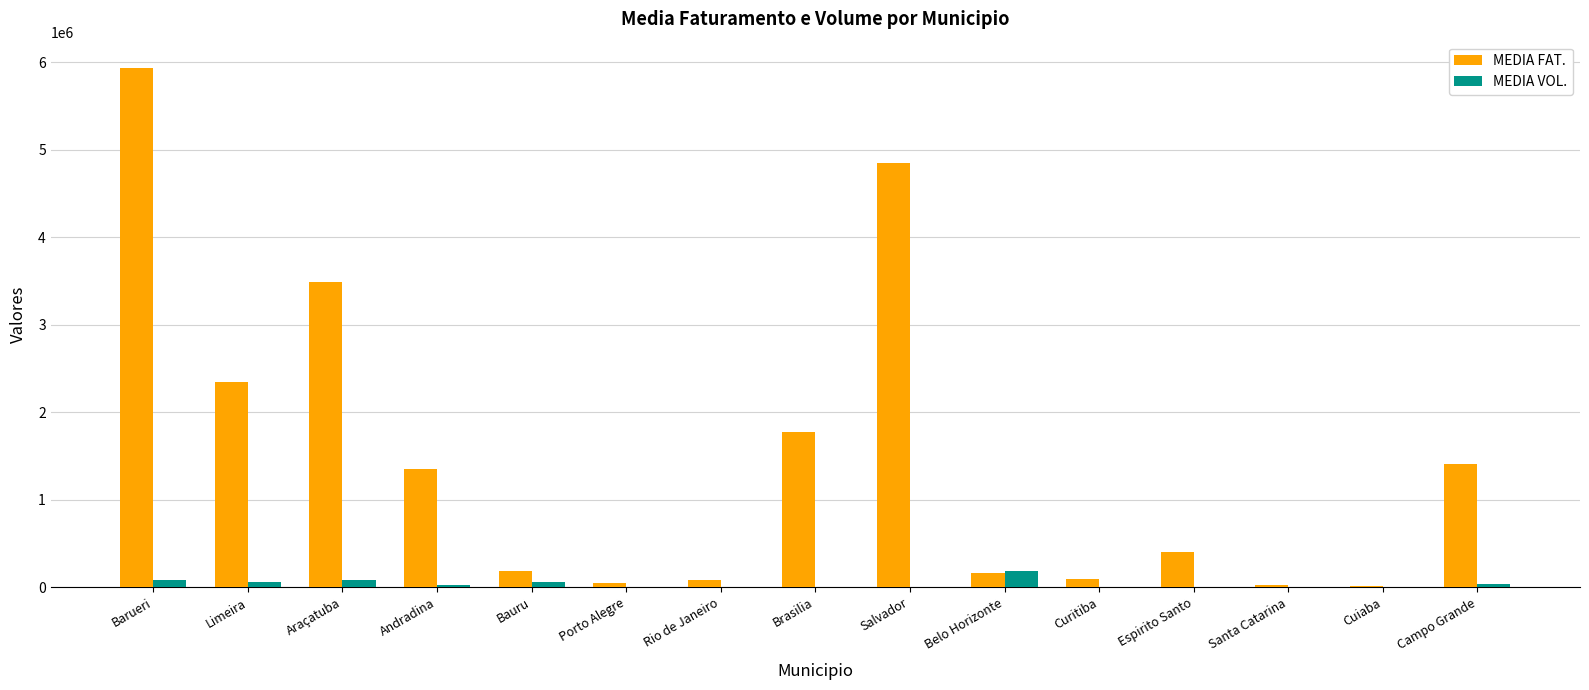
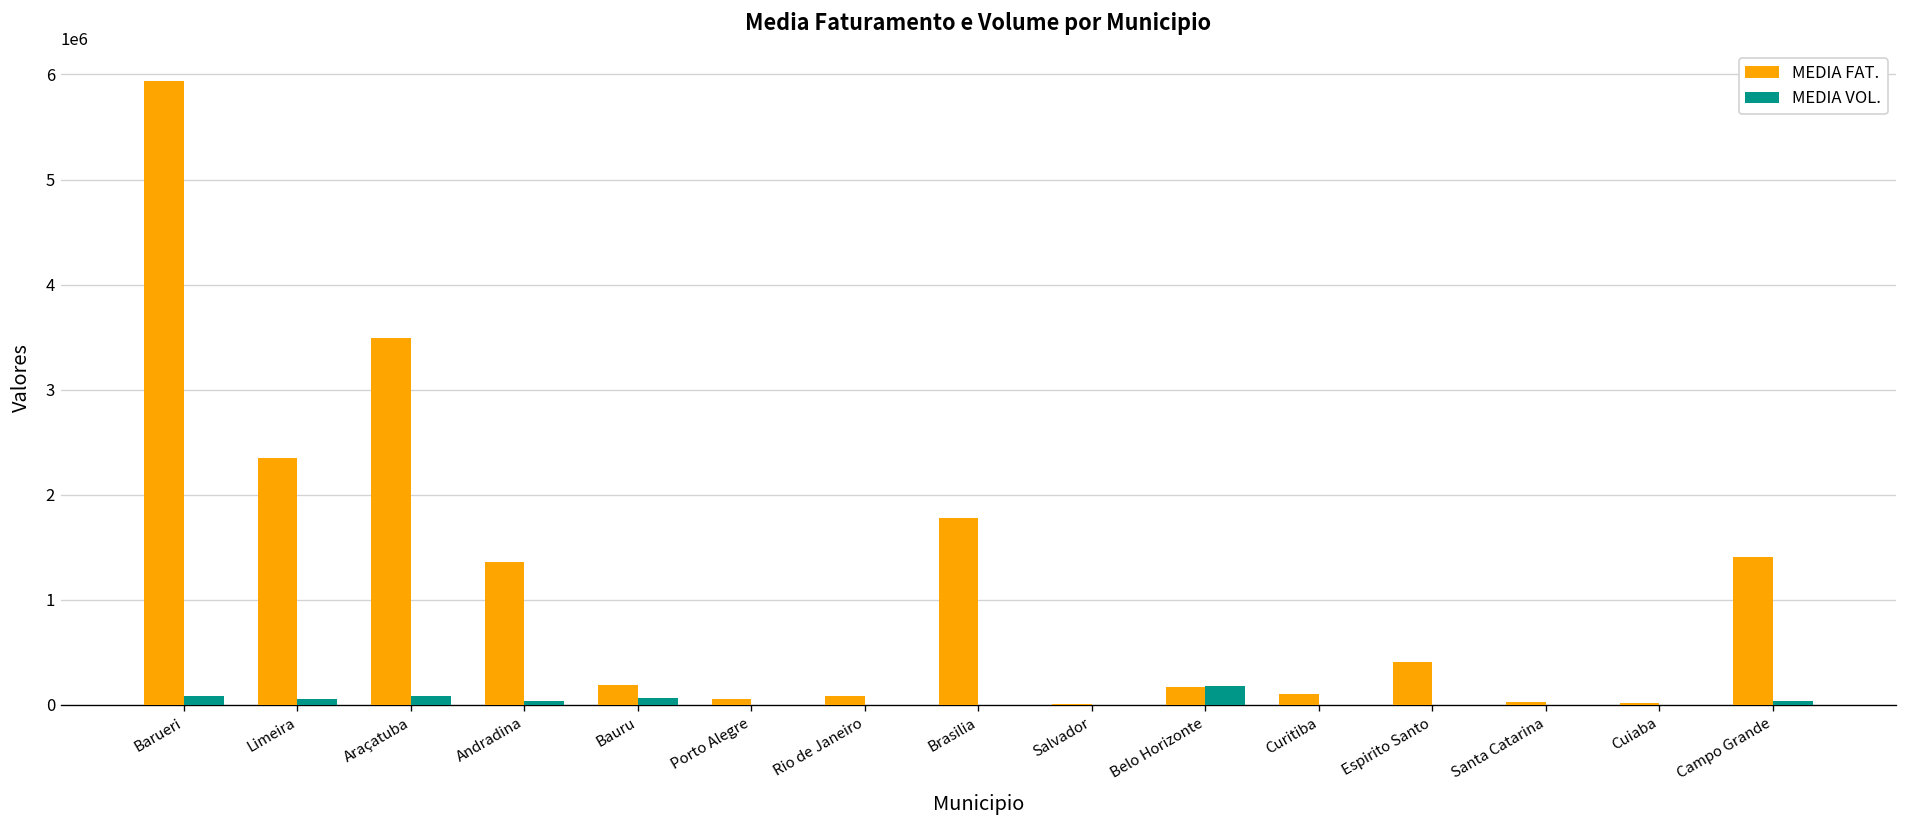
  {
    "MEDIA FAT.": {
      "Barueri": 5900000,
      "Limeira": 2300000,
      "Araçatuba": 3500000,
      "Andradina": 1400000,
      "Bauru": 200000,
      "Porto Alegre": 100000,
      "Rio de Janeiro": 100000,
      "Brasilia": 1800000,
-     "Salvador": 4800000,
+     "Salvador": 0,
      "Belo Horizonte": 200000,
      "Curitiba": 100000,
      "Espirito Santo": 400000,
      "Santa Catarina": 0,
      "Campo Grande": 1400000
    },
    "MEDIA VOL.": {
      "Barueri": 100000,
      "Limeira": 100000,
      "Araçatuba": 100000,
      "Andradina": 0,
      "Bauru": 100000,
      "Belo Horizonte": 200000,
      "Campo Grande": 0
    }
  }
